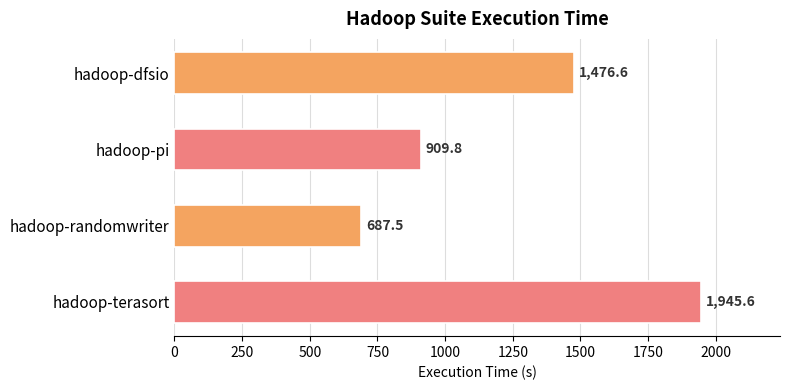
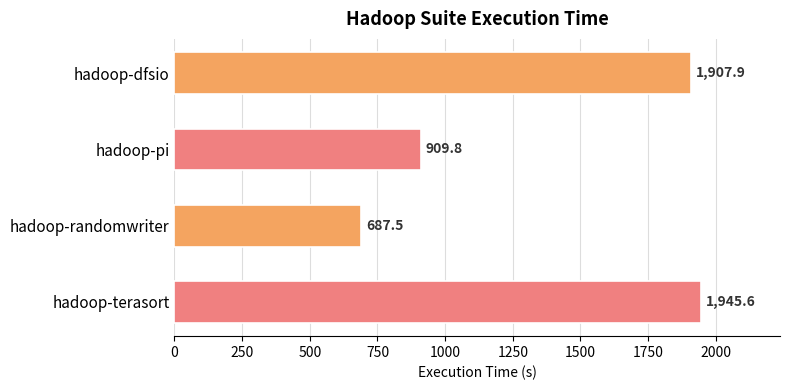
  {
-   "hadoop-dfsio": "1,476.6",
+   "hadoop-dfsio": "1,907.9",
    "hadoop-pi": "909.8",
    "hadoop-randomwriter": "687.5",
    "hadoop-terasort": "1,945.6"
  }
